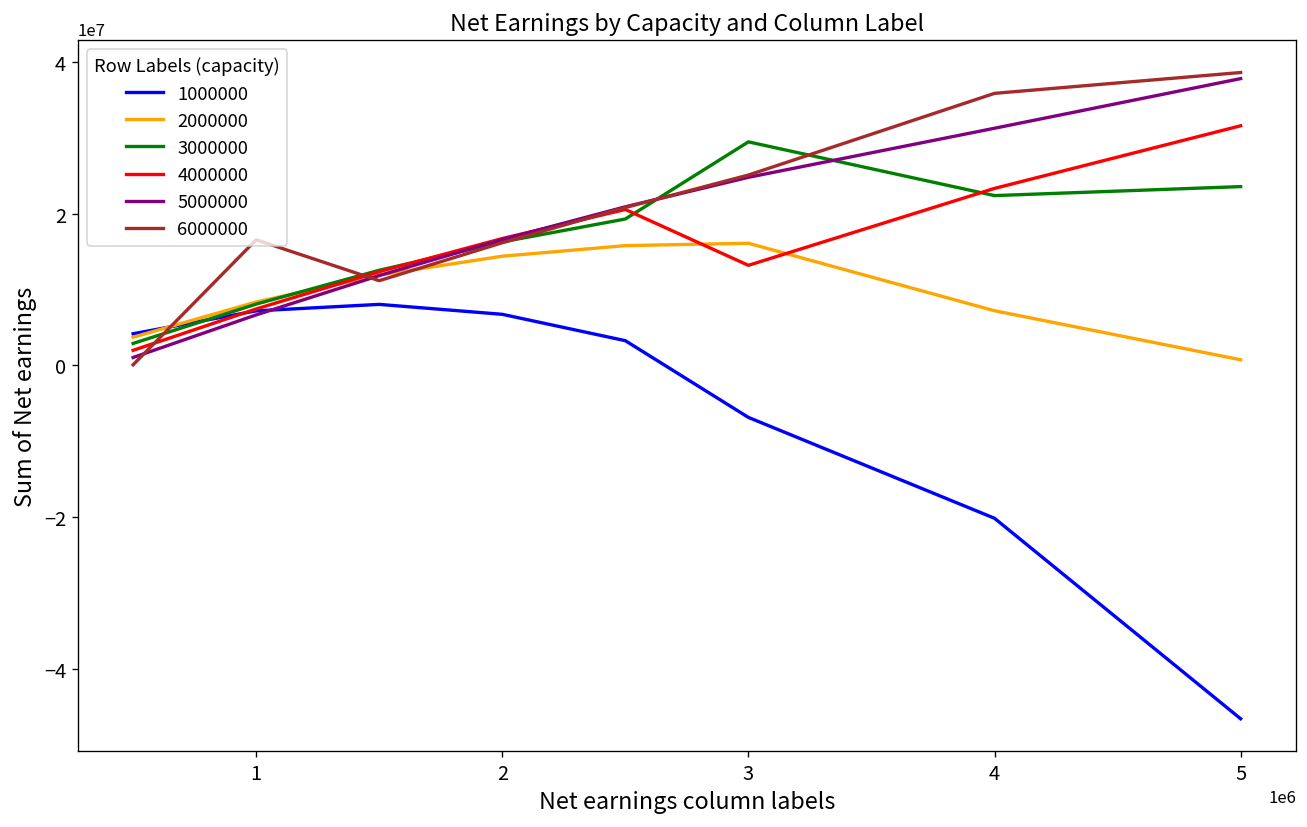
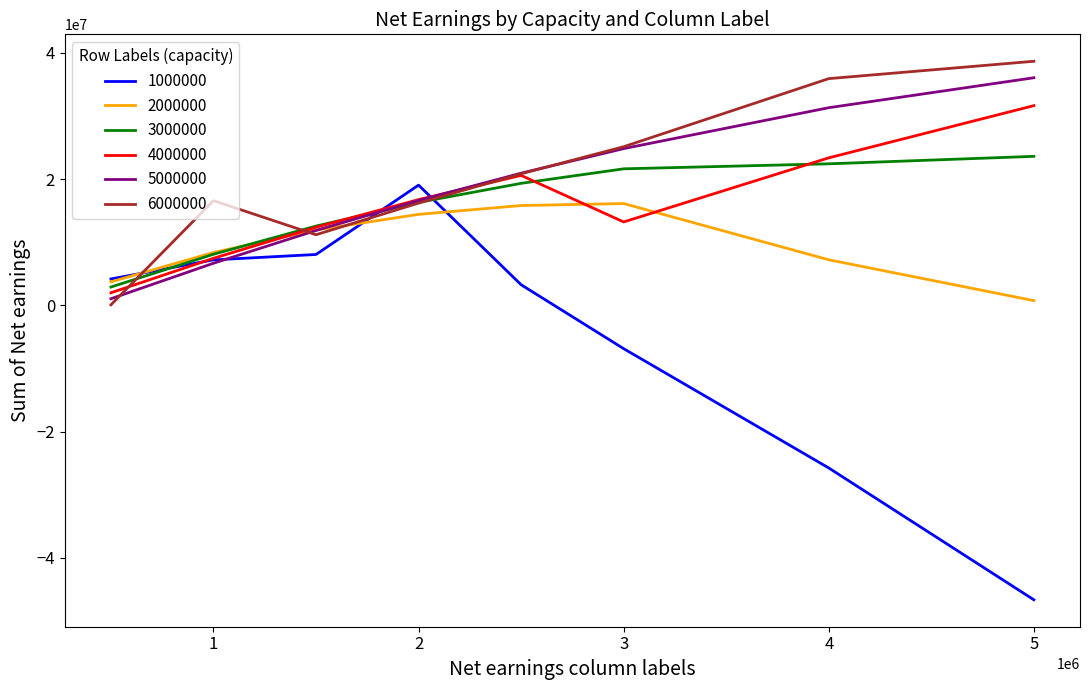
  {
    "1000000": {
-     "2": 7000000,
+     "2": 19000000,
      "3": -7000000,
-     "4": -20000000,
+     "4": -26000000,
      "5": -47000000
    },
    "2000000": {
      "2": 14000000,
      "3": 16000000,
      "4": 7000000,
      "5": 1000000
    },
    "3000000": {
-     "3": 30000000,
+     "3": 22000000,
      "4": 22000000,
      "5": 24000000
    },
    "4000000": {
      "3": 13000000,
      "4": 23000000,
      "5": 32000000
    },
    "5000000": {
      "1": 7000000,
      "4": 31000000,
-     "5": 38000000
+     "5": 36000000
    },
    "6000000": {
      "4": 36000000,
      "5": 39000000
    }
  }
